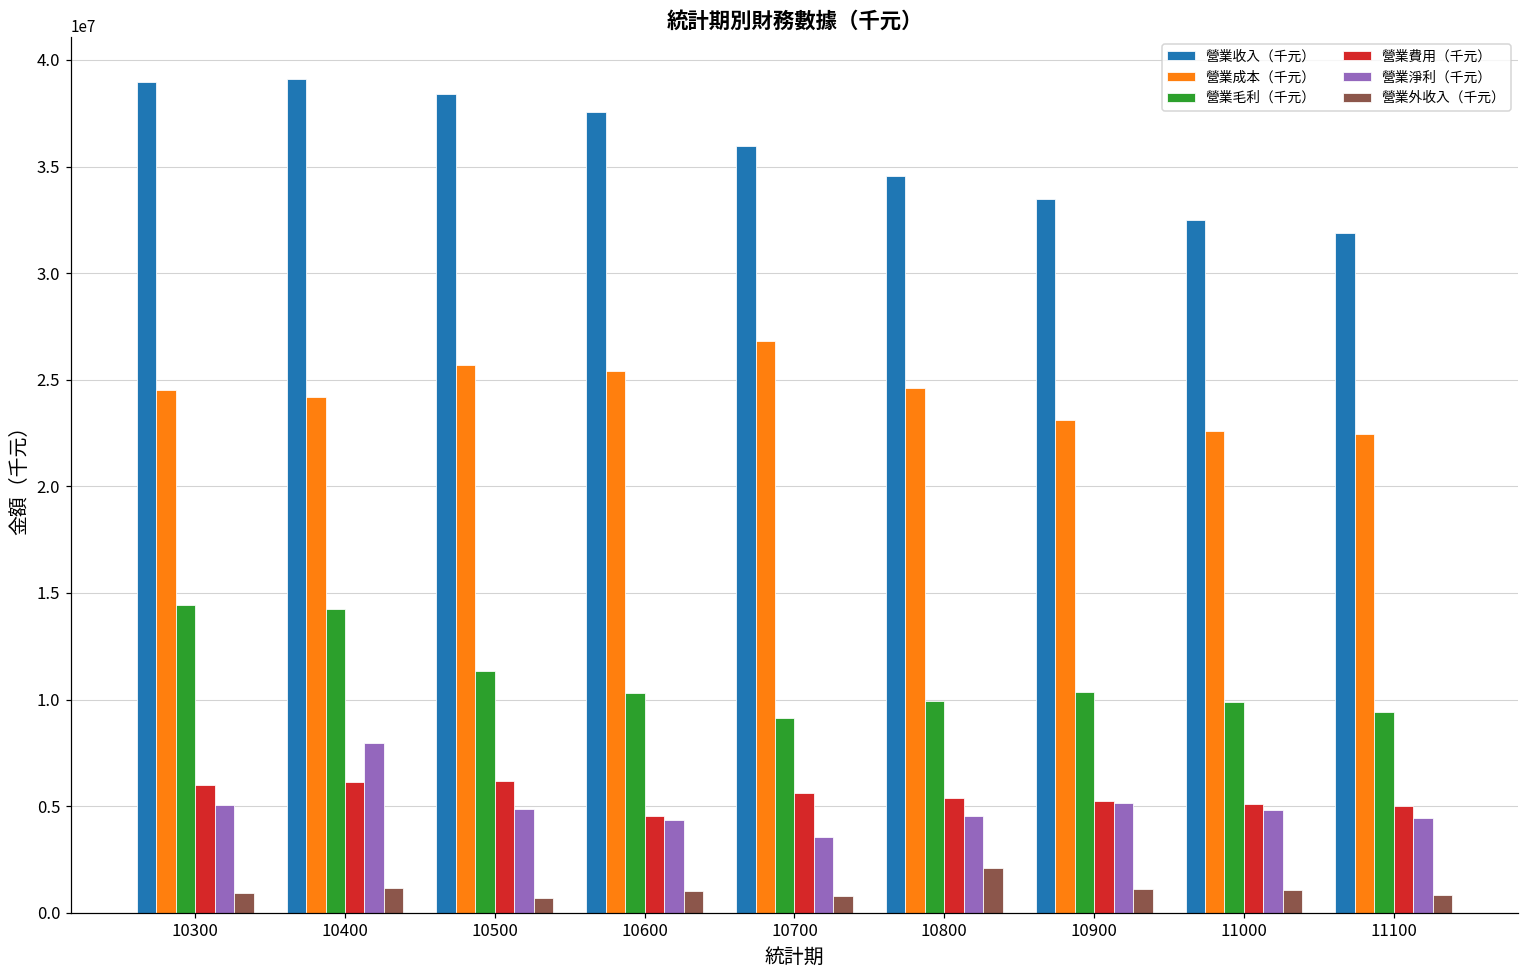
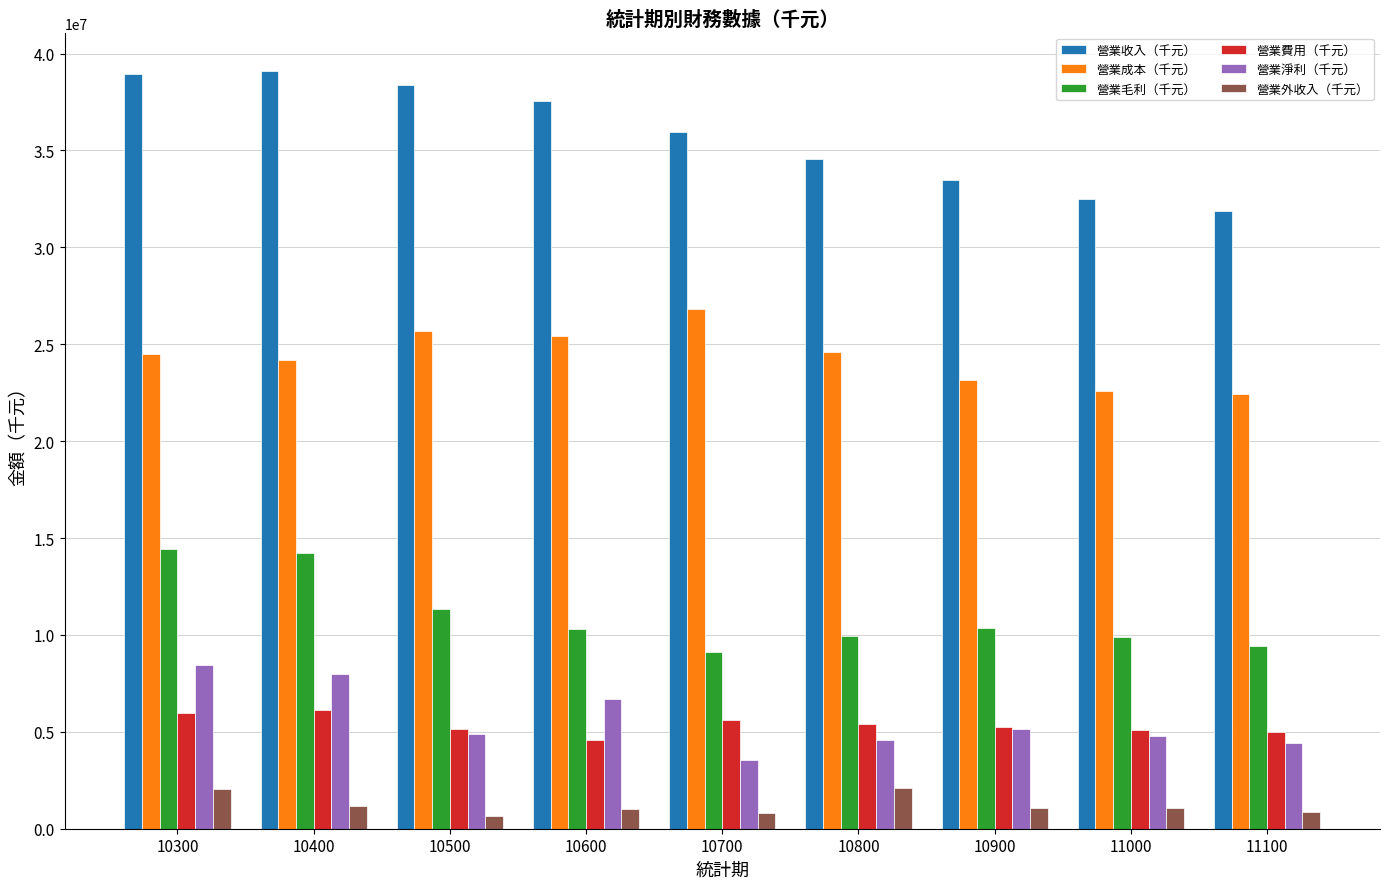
  {
    "營業收入（千元）": {
      "10300": 38900000,
      "10400": 39100000,
      "10500": 38400000,
      "10600": 37500000,
      "10700": 35900000,
      "10800": 34600000,
      "10900": 33500000,
      "11000": 32500000,
      "11100": 31900000
    },
    "營業成本（千元）": {
      "10300": 24500000,
      "10400": 24200000,
      "10500": 25700000,
      "10600": 25400000,
      "10700": 26800000,
      "10800": 24600000,
      "10900": 23100000,
      "11000": 22600000,
      "11100": 22400000
    },
    "營業毛利（千元）": {
      "10300": 14400000,
      "10400": 14200000,
      "10500": 11300000,
      "10600": 10300000,
      "10700": 9100000,
      "10800": 10000000,
      "10900": 10400000,
      "11000": 9900000,
      "11100": 9400000
    },
    "營業費用（千元）": {
      "10300": 6000000,
      "10400": 6100000,
-     "10500": 6200000,
+     "10500": 5200000,
      "10600": 4600000,
      "10700": 5600000,
      "10800": 5400000,
      "10900": 5200000,
      "11000": 5100000,
      "11100": 5000000
    },
    "營業淨利（千元）": {
-     "10300": 5100000,
+     "10300": 8400000,
      "10400": 8000000,
      "10500": 4900000,
-     "10600": 4400000,
+     "10600": 6700000,
      "10700": 3500000,
      "10800": 4600000,
      "10900": 5100000,
      "11000": 4800000,
      "11100": 4400000
    },
    "營業外收入（千元）": {
-     "10300": 900000,
+     "10300": 2000000,
      "10400": 1200000,
      "10500": 700000,
      "10600": 1000000,
      "10700": 800000,
      "10800": 2100000,
      "10900": 1100000,
      "11000": 1100000,
      "11100": 900000
    }
  }
